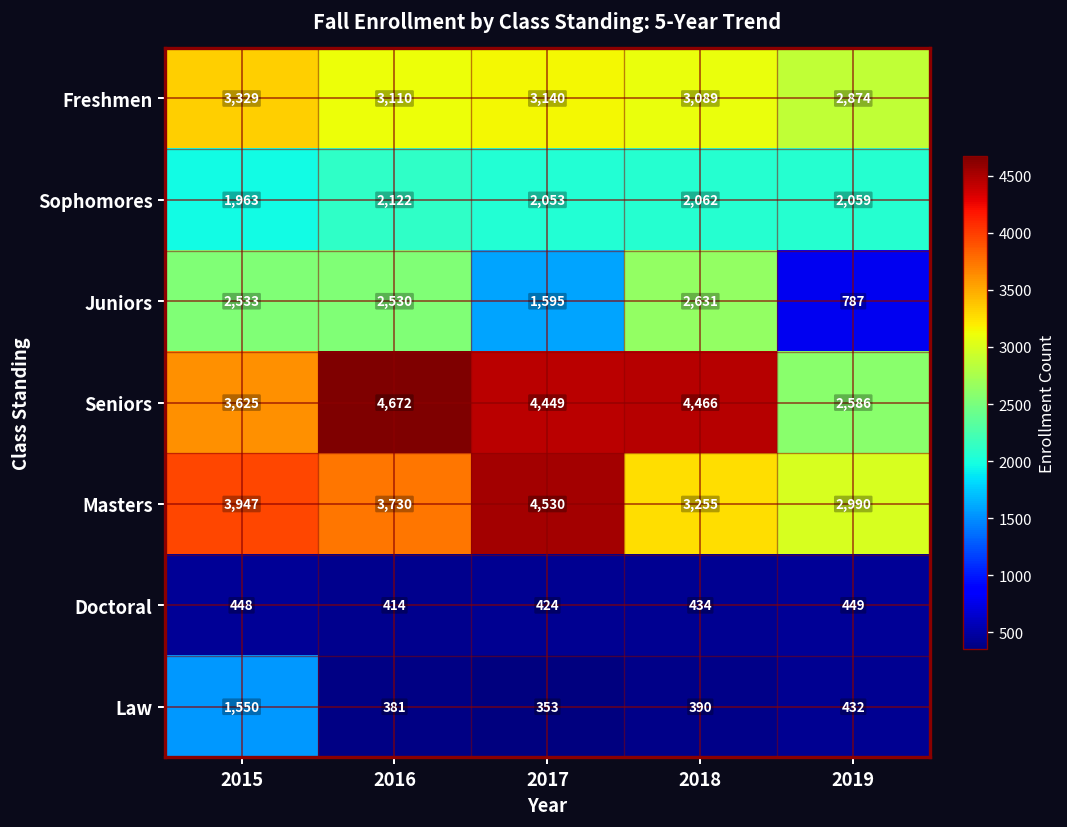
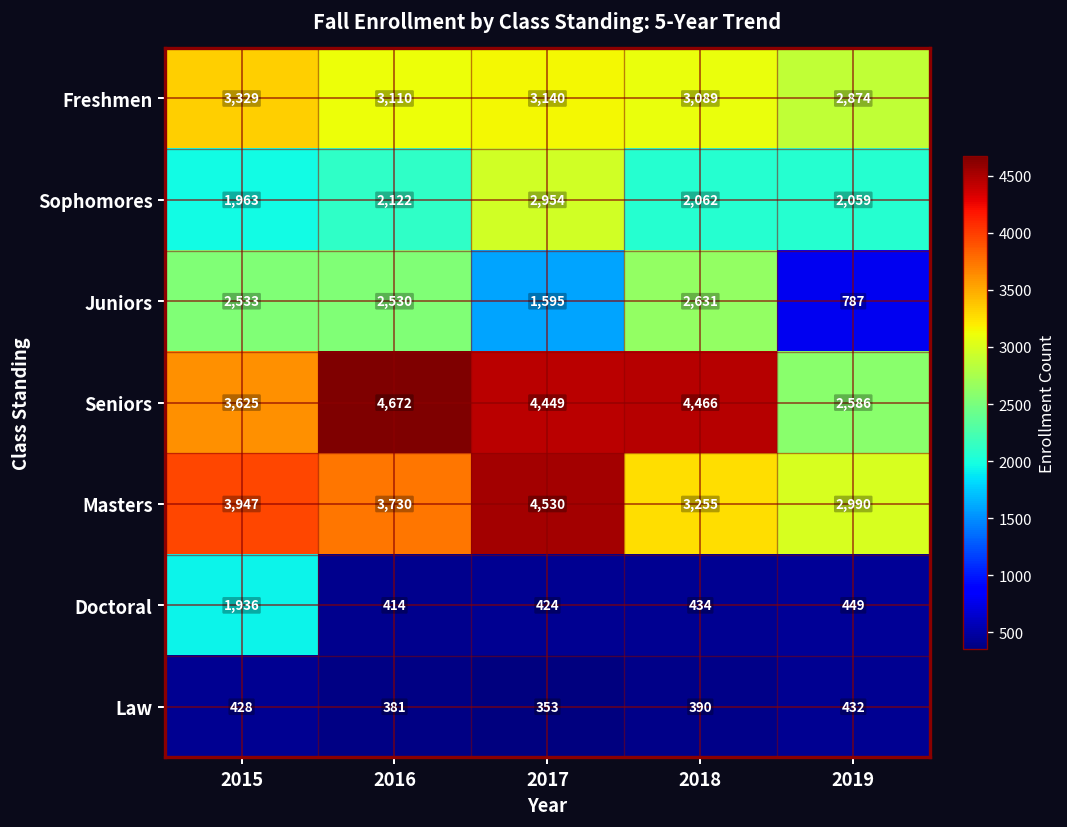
  {
    "Sophomores": {
-     "2017": "2,053"
+     "2017": "2,954"
    },
    "Doctoral": {
-     "2015": "448"
+     "2015": "1,936"
    },
    "Law": {
-     "2015": "1,550"
+     "2015": "428"
    }
  }
